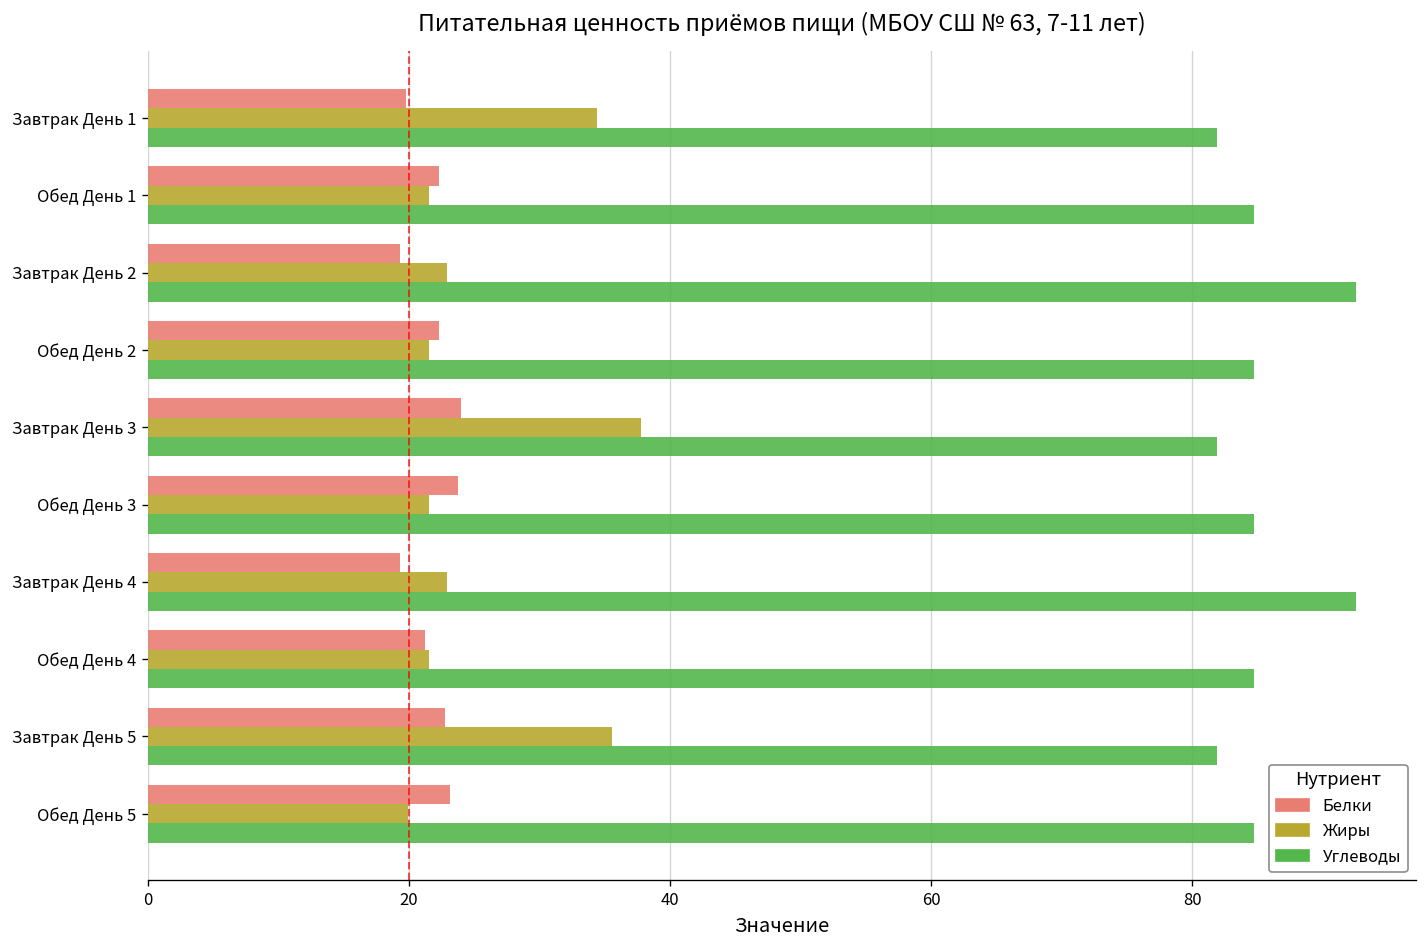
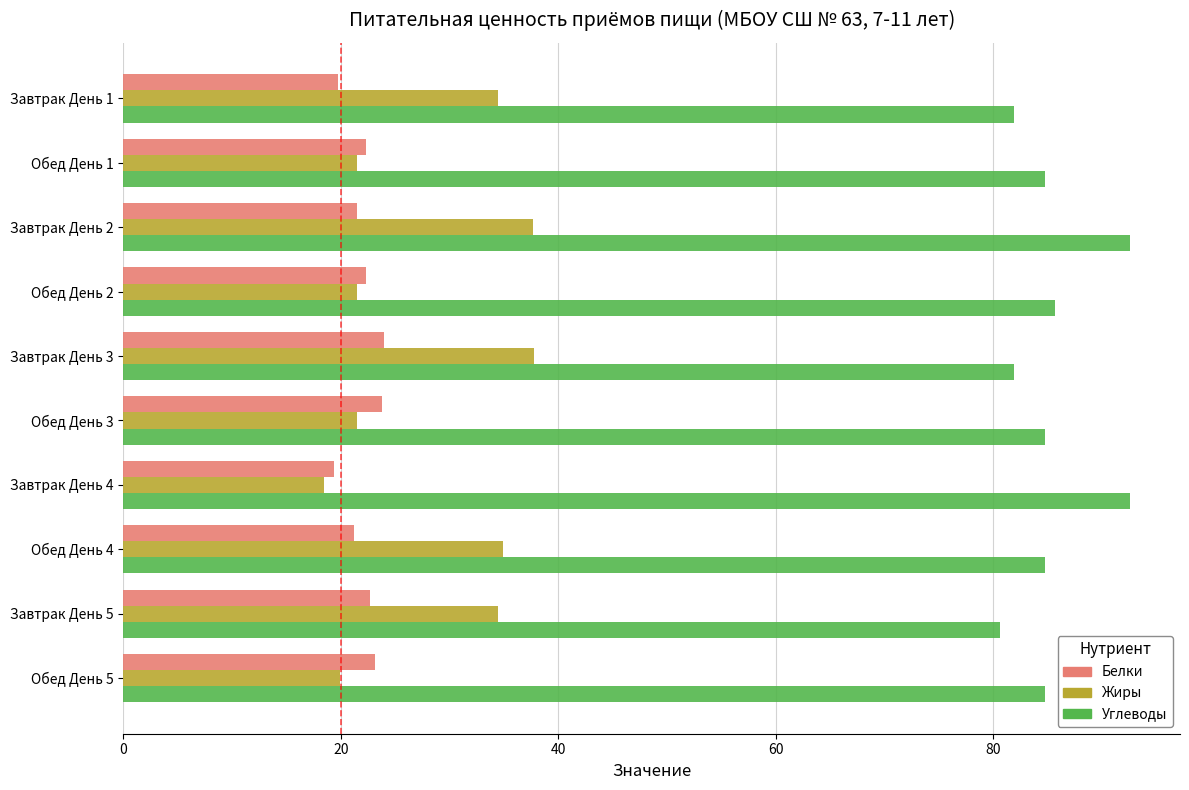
  {
    "Белки": {
      "Завтрак День 1": 19.8,
      "Обед День 1": 22.3,
-     "Завтрак День 2": 19.3,
+     "Завтрак День 2": 21.5,
      "Обед День 2": 22.3,
      "Завтрак День 3": 24.0,
      "Обед День 3": 23.8,
      "Завтрак День 4": 19.3,
      "Обед День 4": 21.2,
      "Завтрак День 5": 22.7,
      "Обед День 5": 23.1
    },
    "Жиры": {
      "Завтрак День 1": 34.4,
      "Обед День 1": 21.5,
-     "Завтрак День 2": 22.9,
+     "Завтрак День 2": 37.7,
      "Обед День 2": 21.5,
      "Завтрак День 3": 37.7,
      "Обед День 3": 21.5,
-     "Завтрак День 4": 22.9,
-     "Обед День 4": 21.5,
-     "Завтрак День 5": 35.5,
+     "Завтрак День 4": 18.4,
+     "Обед День 4": 35.0,
+     "Завтрак День 5": 34.4,
      "Обед День 5": 20.0
    },
    "Углеводы": {
      "Завтрак День 1": 81.9,
      "Обед День 1": 84.8,
      "Завтрак День 2": 92.5,
-     "Обед День 2": 84.8,
+     "Обед День 2": 85.6,
      "Завтрак День 3": 81.9,
      "Обед День 3": 84.8,
      "Завтрак День 4": 92.5,
      "Обед День 4": 84.8,
-     "Завтрак День 5": 81.9,
+     "Завтрак День 5": 80.6,
      "Обед День 5": 84.8
    }
  }
